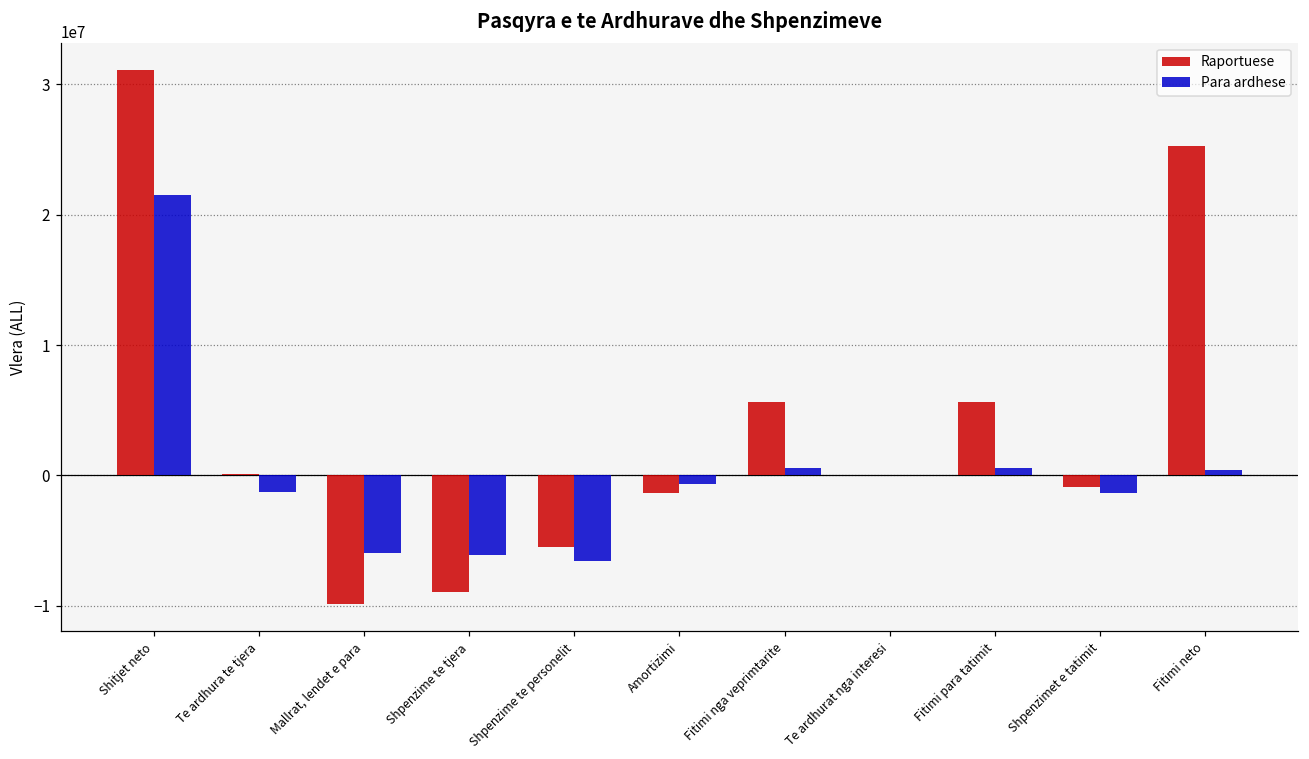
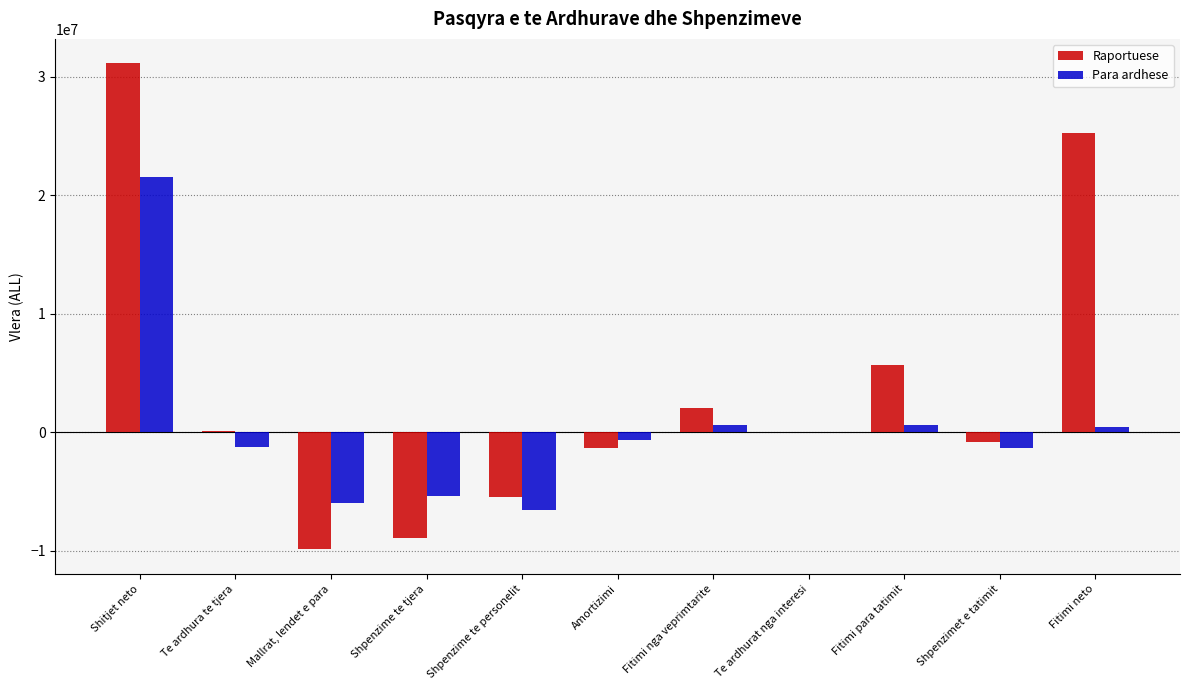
  {
    "Raportuese": {
      "Shitjet neto": 31100000,
      "Mallrat, lendet e para": -9900000,
      "Shpenzime te tjera": -8900000,
      "Shpenzime te personelit": -5500000,
      "Amortizimi": -1300000,
-     "Fitimi nga veprimtarite": 5600000,
+     "Fitimi nga veprimtarite": 2100000,
      "Fitimi para tatimit": 5700000,
      "Shpenzimet e tatimit": -800000,
      "Fitimi neto": 25300000
    },
    "Para ardhese": {
      "Shitjet neto": 21500000,
      "Te ardhura te tjera": -1200000,
      "Mallrat, lendet e para": -6000000,
-     "Shpenzime te tjera": -6100000,
+     "Shpenzime te tjera": -5400000,
      "Shpenzime te personelit": -6600000,
      "Amortizimi": -700000,
      "Fitimi nga veprimtarite": 600000,
      "Fitimi para tatimit": 600000,
      "Shpenzimet e tatimit": -1300000,
      "Fitimi neto": 500000
    }
  }
